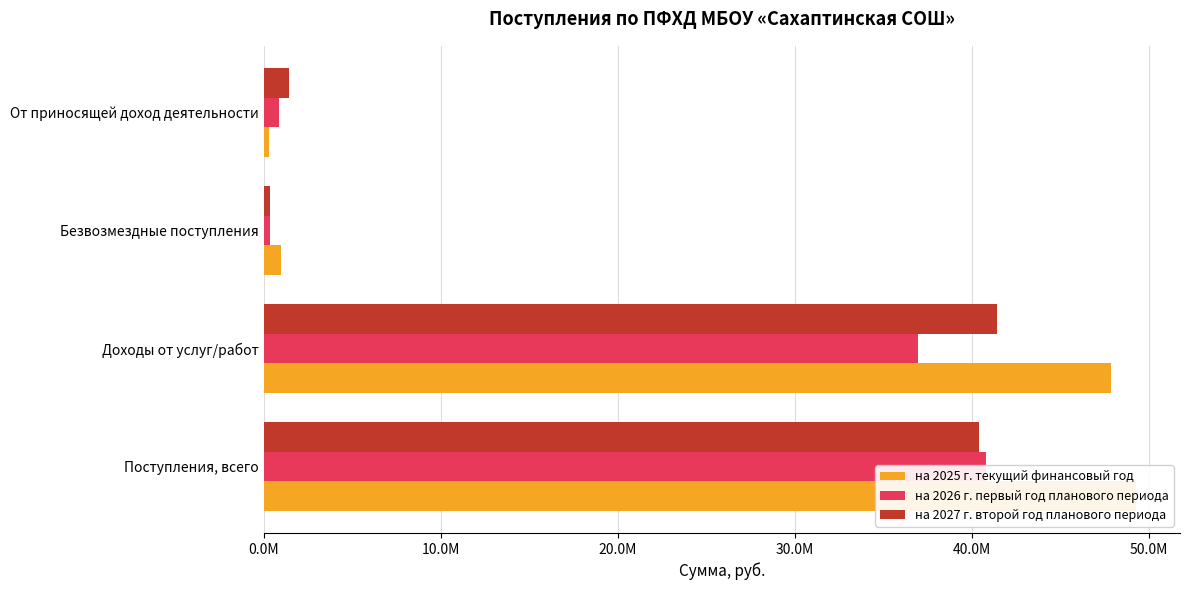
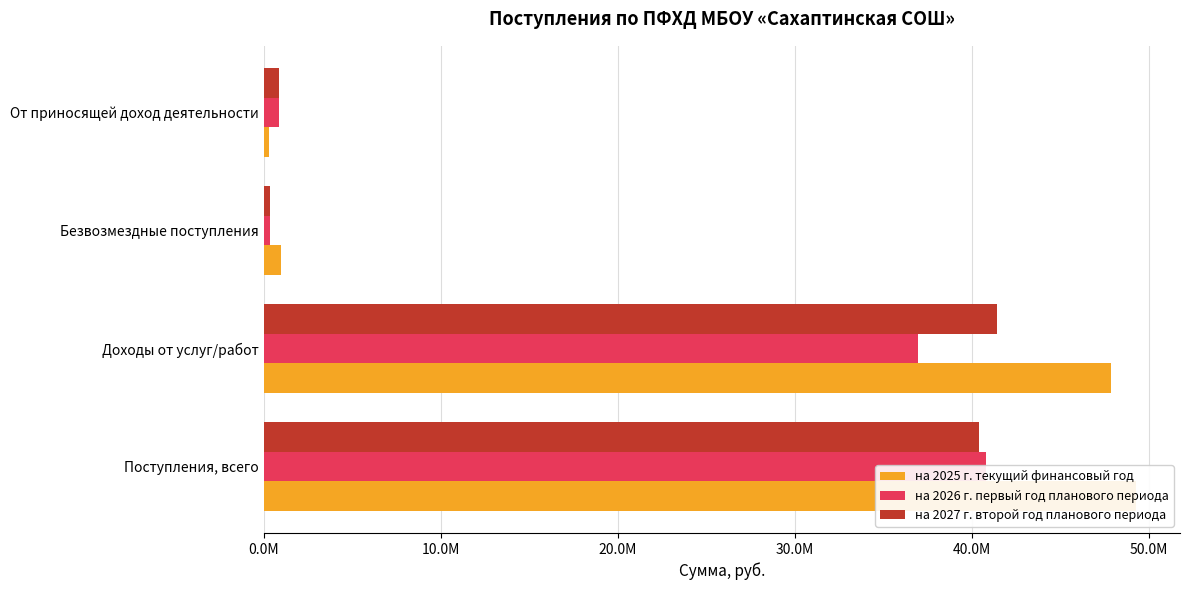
  {
    "на 2025 г. текущий финансовый год": {
      "От приносящей доход деятельности": 300000,
      "Безвозмездные поступления": 1000000,
      "Доходы от услуг/работ": 47900000
    },
    "на 2026 г. первый год планового периода": {
      "От приносящей доход деятельности": 900000,
      "Безвозмездные поступления": 300000,
      "Доходы от услуг/работ": 36900000
    },
    "на 2027 г. второй год планового периода": {
-     "От приносящей доход деятельности": 1400000,
+     "От приносящей доход деятельности": 900000,
      "Безвозмездные поступления": 300000,
      "Доходы от услуг/работ": 41500000,
      "Поступления, всего": 40400000
    }
  }
